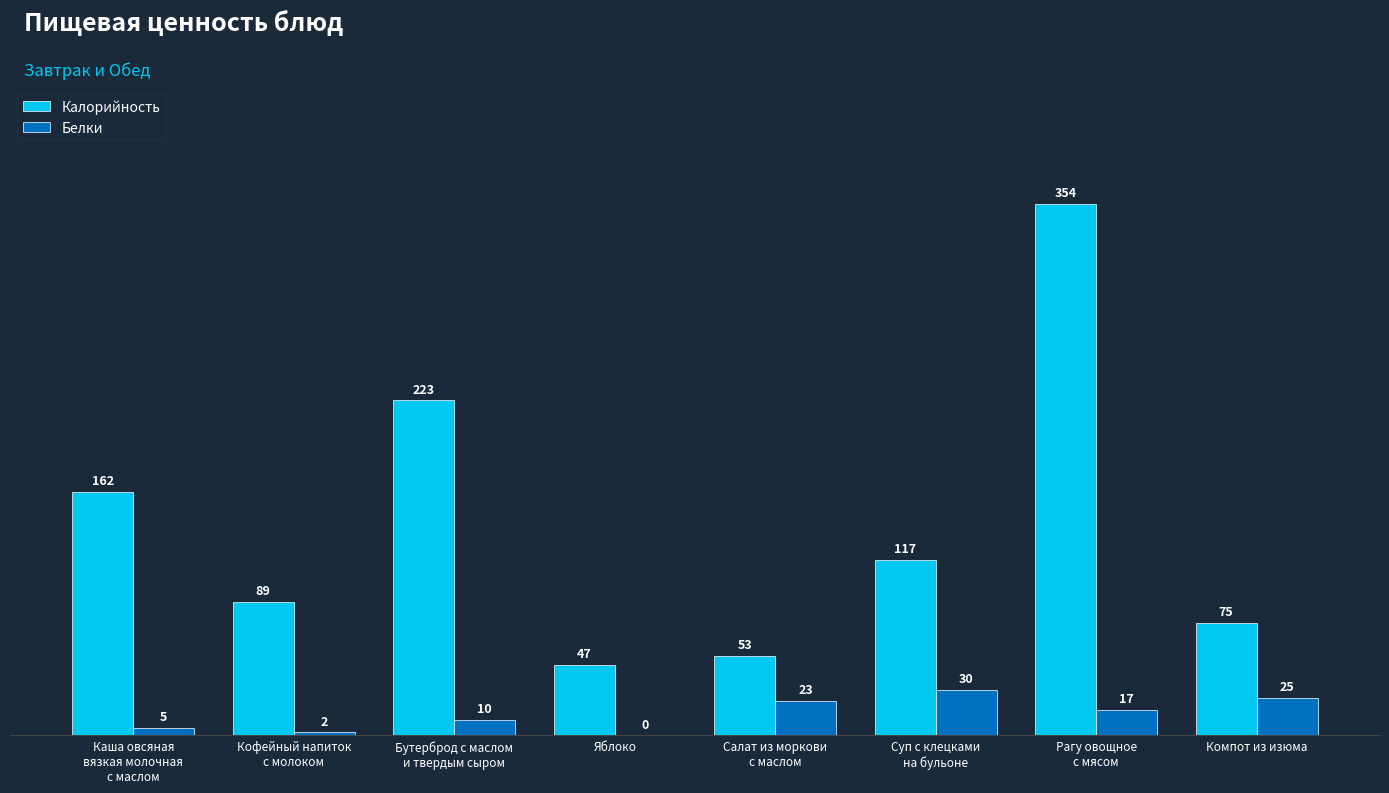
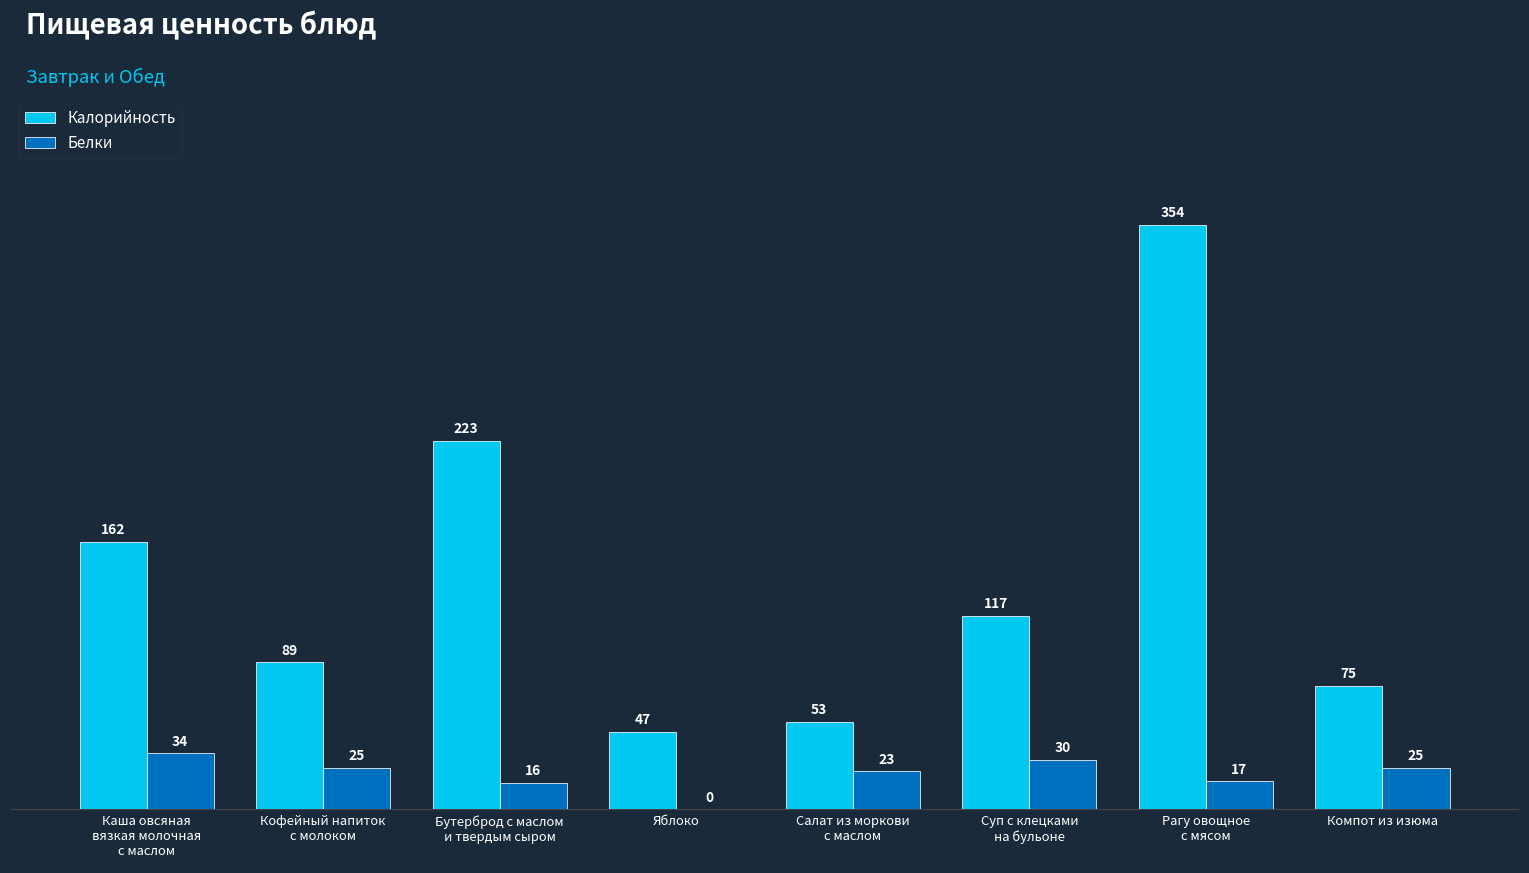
  {
    "Калорийность": {
      "Каша овсяная вязкая молочная с маслом": 162,
      "Кофейный напиток с молоком": 89,
      "Бутерброд с маслом и твердым сыром": 223,
      "Яблоко": 47,
      "Салат из моркови с маслом": 53,
      "Суп с клецками на бульоне": 117,
      "Рагу овощное с мясом": 354,
      "Компот из изюма": 75
    },
    "Белки": {
-     "Каша овсяная вязкая молочная с маслом": 5,
-     "Кофейный напиток с молоком": 2,
-     "Бутерброд с маслом и твердым сыром": 10,
+     "Каша овсяная вязкая молочная с маслом": 34,
+     "Кофейный напиток с молоком": 25,
+     "Бутерброд с маслом и твердым сыром": 16,
      "Яблоко": 0,
      "Салат из моркови с маслом": 23,
      "Суп с клецками на бульоне": 30,
      "Рагу овощное с мясом": 17,
      "Компот из изюма": 25
    }
  }
